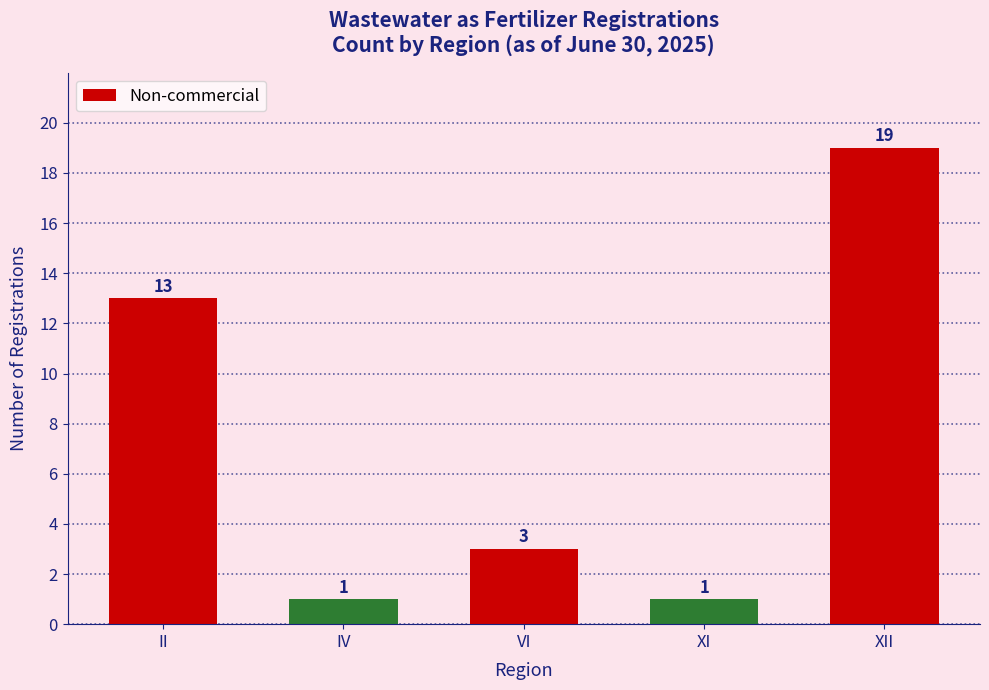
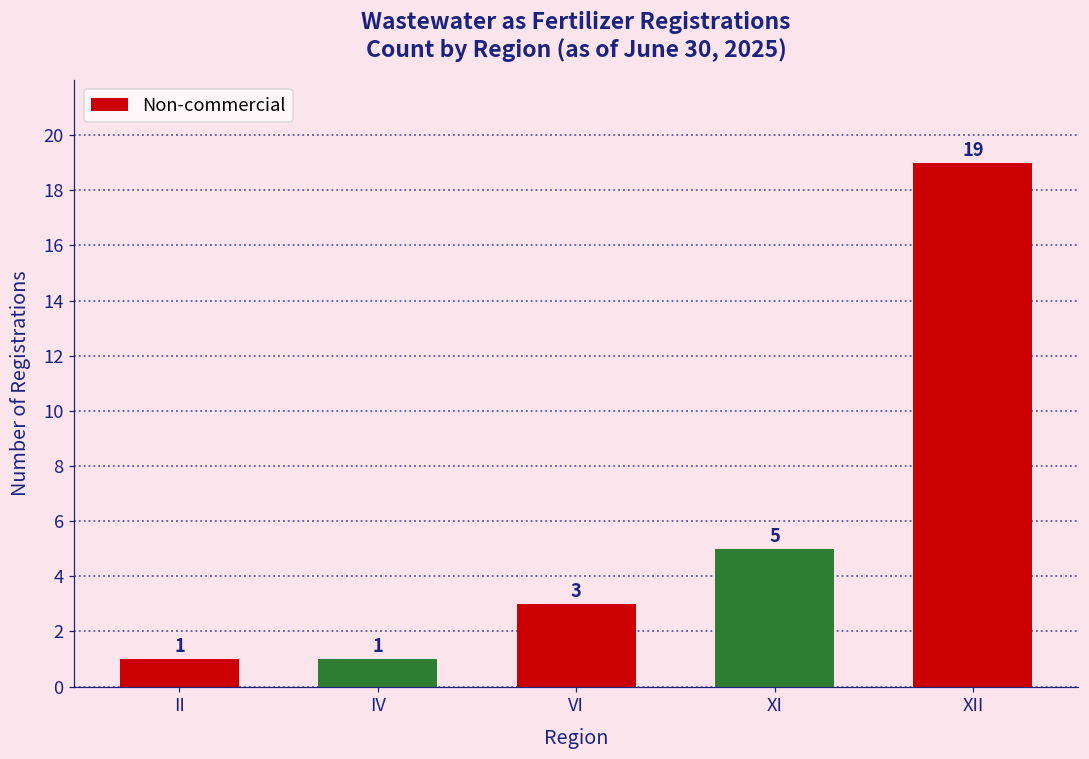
  {
-   "II": 13,
+   "II": 1,
    "IV": 1,
    "VI": 3,
-   "XI": 1,
+   "XI": 5,
    "XII": 19
  }
